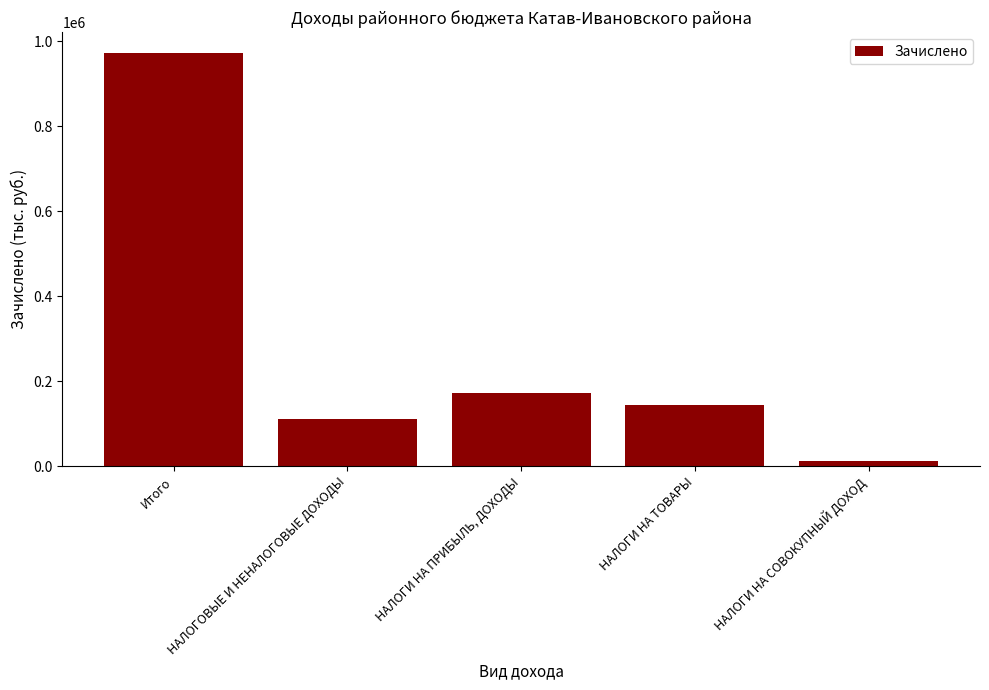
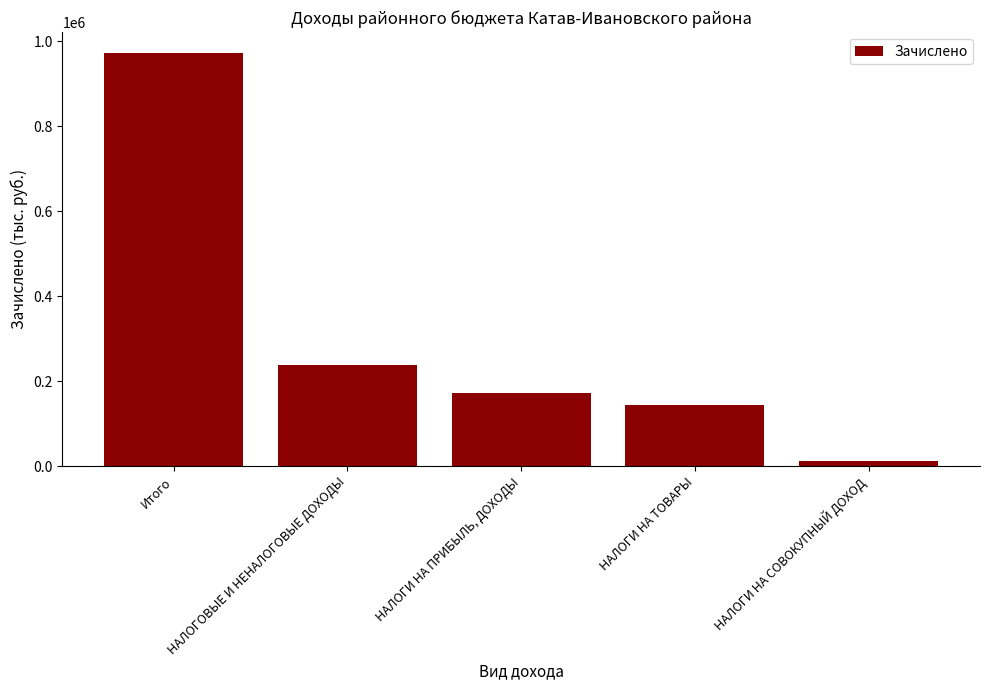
  {
    "Итого": 970000,
-   "НАЛОГОВЫЕ И НЕНАЛОГОВЫЕ ДОХОДЫ": 110000,
+   "НАЛОГОВЫЕ И НЕНАЛОГОВЫЕ ДОХОДЫ": 240000,
    "НАЛОГИ НА ПРИБЫЛЬ, ДОХОДЫ": 170000,
    "НАЛОГИ НА ТОВАРЫ": 140000,
    "НАЛОГИ НА СОВОКУПНЫЙ ДОХОД": 10000
  }
